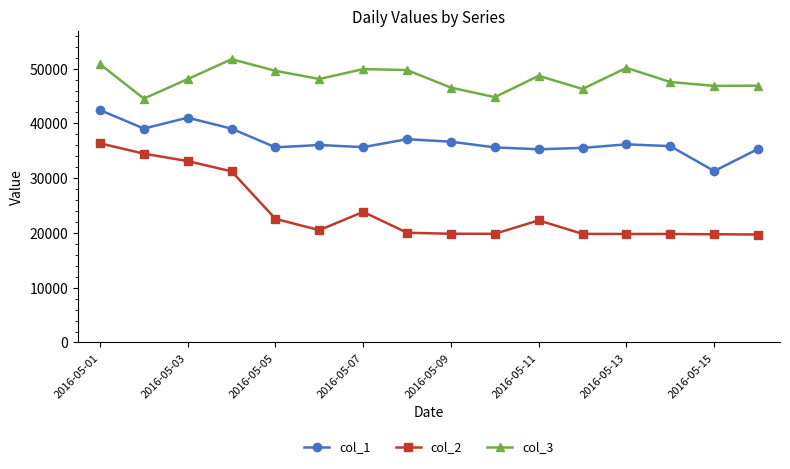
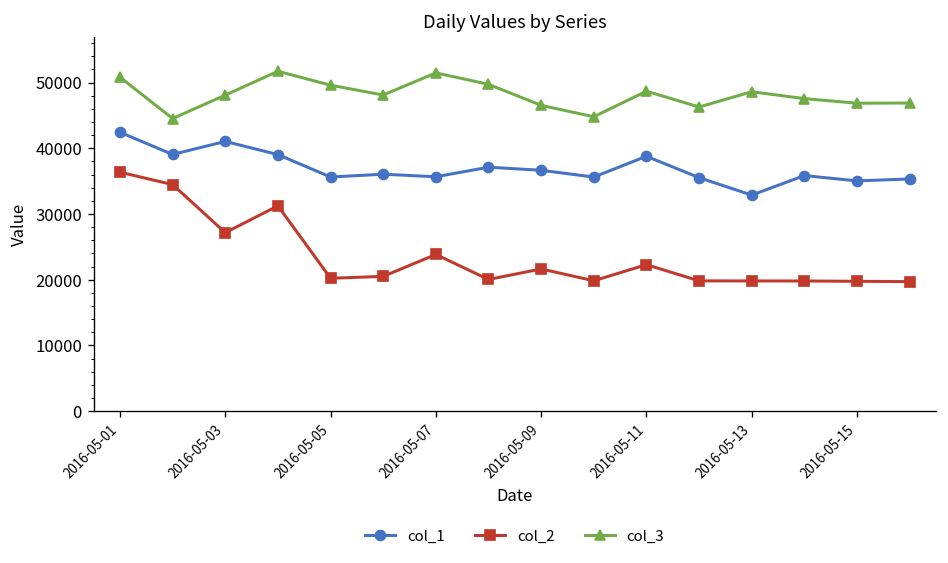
  {
    "col_1": {
      "2016-05-01": 42000,
      "2016-05-03": 41000,
      "2016-05-05": 36000,
      "2016-05-07": 36000,
      "2016-05-09": 37000,
-     "2016-05-11": 35000,
-     "2016-05-13": 36000,
-     "2016-05-15": 31000
+     "2016-05-11": 39000,
+     "2016-05-13": 33000,
+     "2016-05-15": 35000
    },
    "col_2": {
      "2016-05-01": 36000,
-     "2016-05-03": 33000,
-     "2016-05-05": 23000,
+     "2016-05-03": 27000,
+     "2016-05-05": 20000,
      "2016-05-07": 24000,
-     "2016-05-09": 20000,
+     "2016-05-09": 22000,
      "2016-05-11": 22000,
      "2016-05-13": 20000,
      "2016-05-15": 20000
    },
    "col_3": {
      "2016-05-01": 51000,
      "2016-05-03": 48000,
      "2016-05-05": 50000,
-     "2016-05-07": 50000,
+     "2016-05-07": 51000,
      "2016-05-09": 47000,
      "2016-05-11": 49000,
-     "2016-05-13": 50000,
+     "2016-05-13": 49000,
      "2016-05-15": 47000
    }
  }
